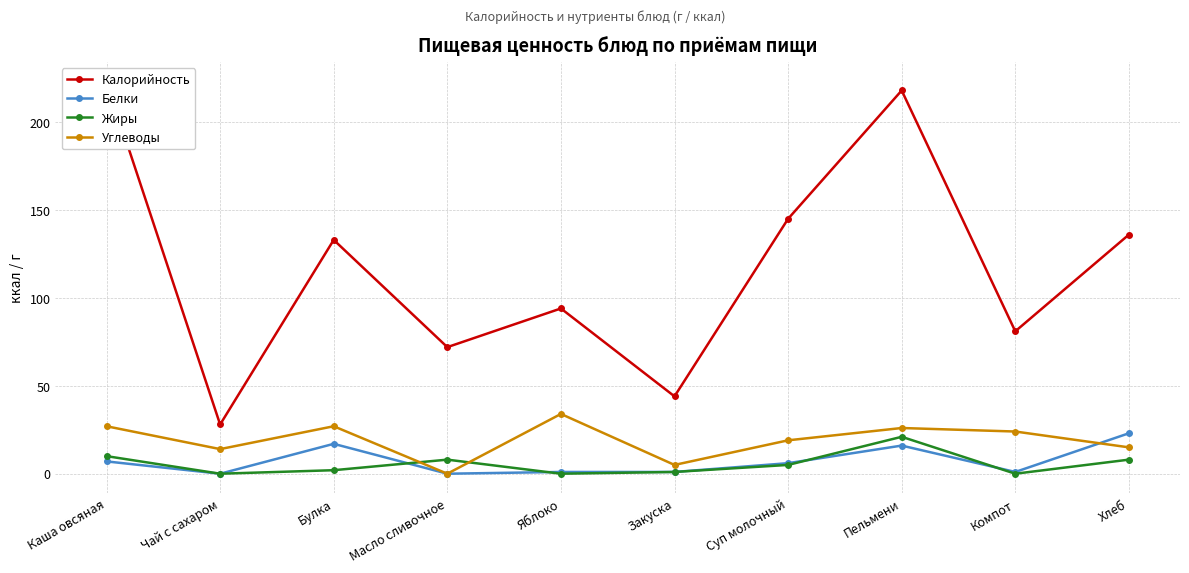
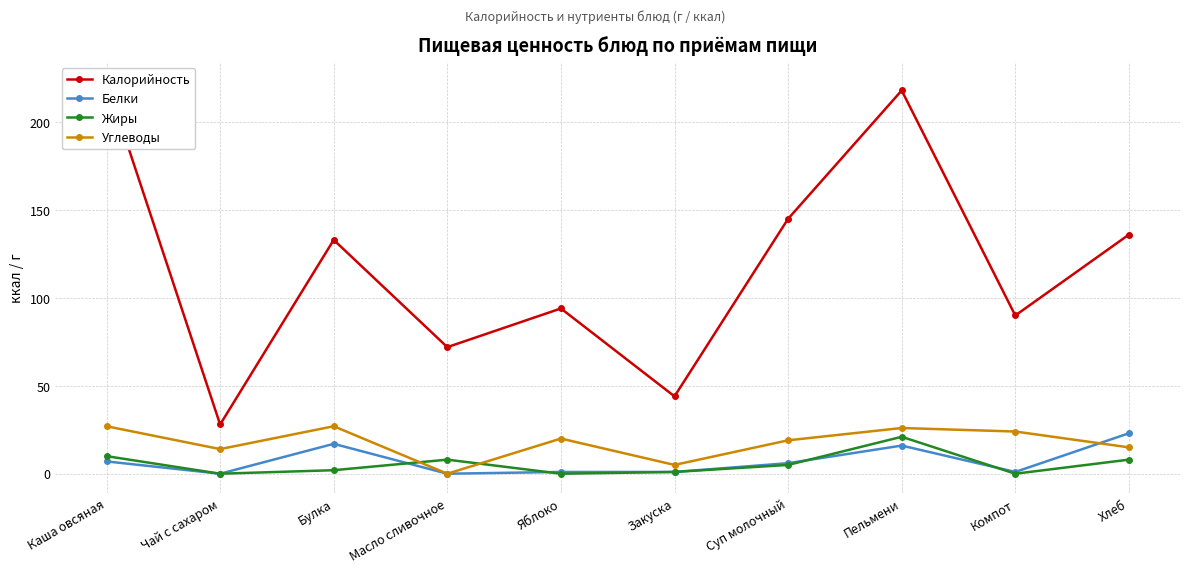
  {
    "Калорийность": {
      "Чай с сахаром": 28,
      "Булка": 133,
      "Масло сливочное": 72,
      "Яблоко": 94,
      "Закуска": 44,
      "Суп молочный": 145,
      "Пельмени": 218,
-     "Компот": 81,
+     "Компот": 90,
      "Хлеб": 136
    },
    "Белки": {
      "Каша овсяная": 7,
      "Булка": 17,
      "Пельмени": 16,
      "Хлеб": 23
    },
    "Жиры": {
      "Каша овсяная": 10,
      "Булка": 2,
      "Масло сливочное": 8,
      "Пельмени": 21,
      "Хлеб": 8
    },
    "Углеводы": {
      "Каша овсяная": 27,
      "Чай с сахаром": 14,
      "Булка": 27,
-     "Яблоко": 34,
+     "Яблоко": 20,
      "Закуска": 5,
      "Суп молочный": 19,
      "Пельмени": 26,
      "Компот": 24,
      "Хлеб": 15
    }
  }
